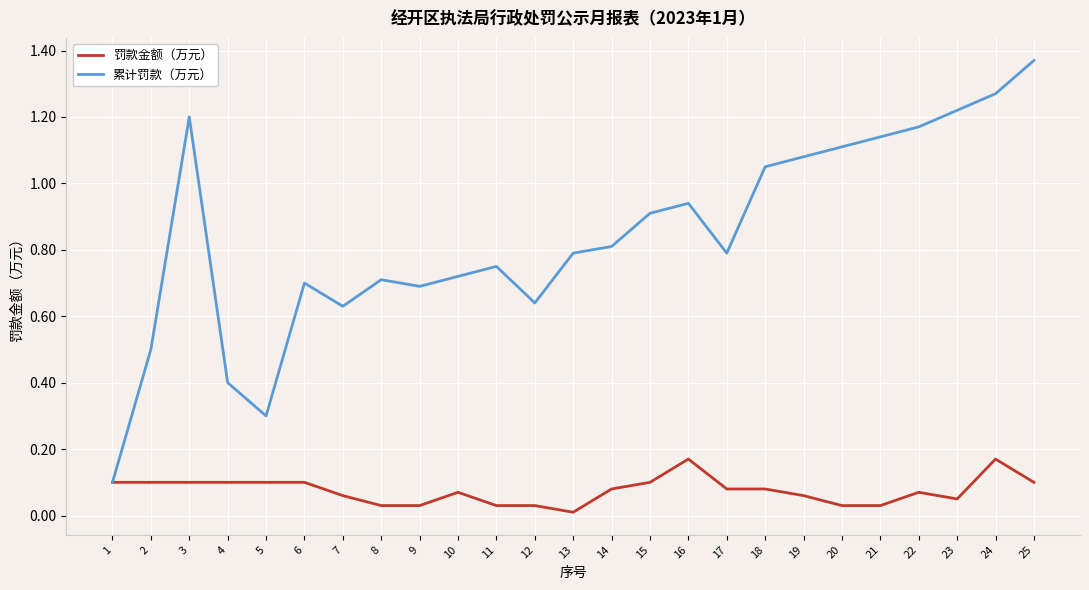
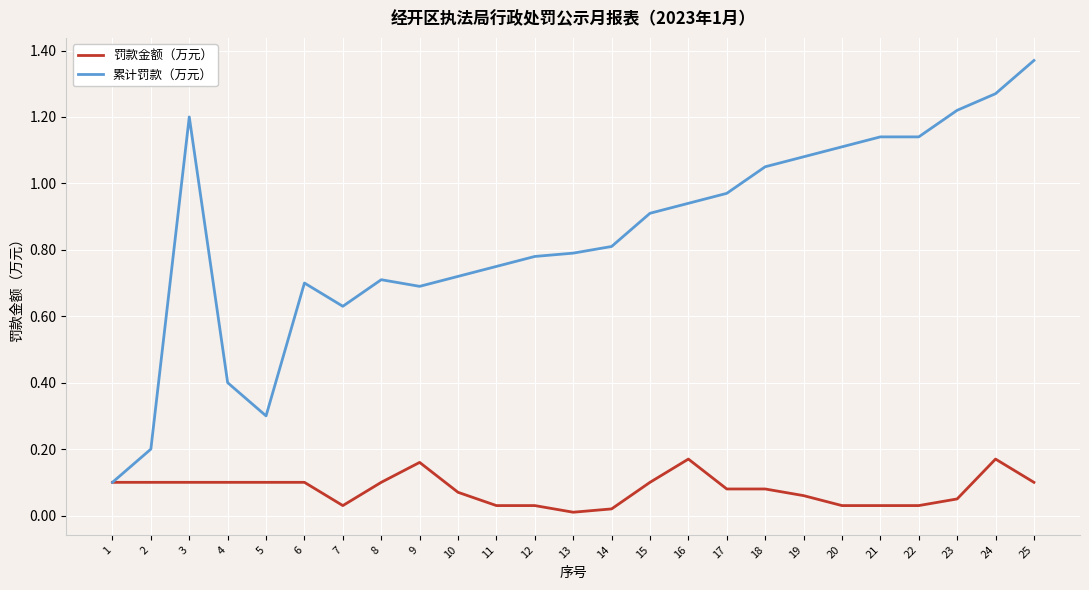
  {
    "罚款金额（万元）": {
      "2": 0.10,
      "3": 0.10,
      "4": 0.10,
      "5": 0.10,
      "6": 0.10,
-     "7": 0.06,
-     "8": 0.03,
-     "9": 0.03,
+     "7": 0.03,
+     "8": 0.10,
+     "9": 0.16,
      "10": 0.07,
      "11": 0.03,
      "12": 0.03,
      "13": 0.01,
-     "14": 0.08,
+     "14": 0.02,
      "15": 0.10,
      "16": 0.17,
      "17": 0.08,
      "18": 0.08,
      "19": 0.06,
      "20": 0.03,
      "21": 0.03,
-     "22": 0.07,
+     "22": 0.03,
      "23": 0.05,
      "24": 0.17,
      "25": 0.10
    },
    "累计罚款（万元）": {
-     "2": 0.5,
+     "2": 0.2,
      "3": 1.20,
      "4": 0.40,
      "5": 0.30,
      "6": 0.70,
      "7": 0.63,
      "8": 0.71,
      "9": 0.69,
      "10": 0.72,
      "11": 0.75,
-     "12": 0.64,
+     "12": 0.78,
      "13": 0.79,
      "14": 0.81,
      "15": 0.91,
      "16": 0.94,
-     "17": 0.79,
+     "17": 0.97,
      "18": 1.05,
      "19": 1.08,
      "20": 1.11,
      "21": 1.14,
-     "22": 1.17,
+     "22": 1.14,
      "23": 1.22,
      "24": 1.27,
      "25": 1.37
    }
  }
